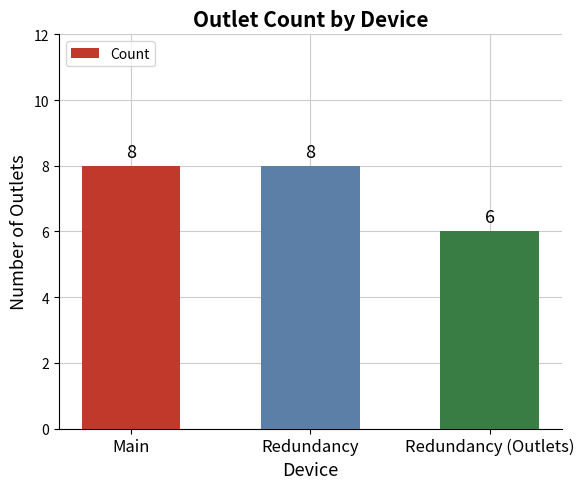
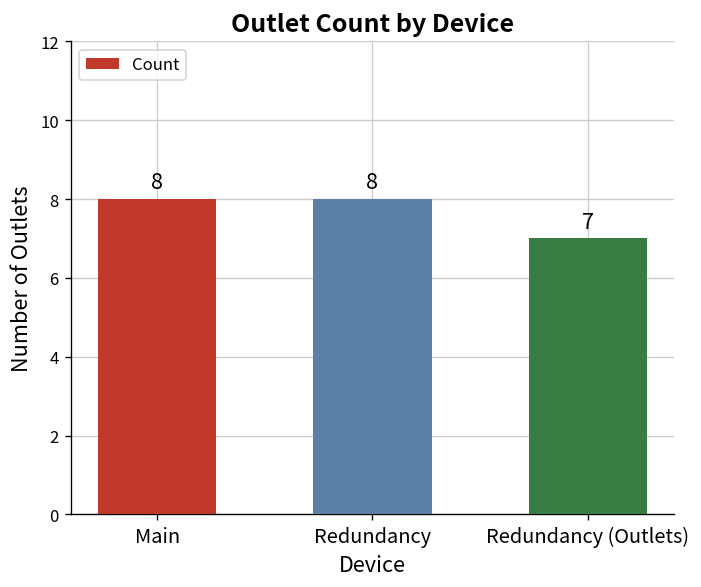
  {
    "Main": 8,
    "Redundancy": 8,
-   "Redundancy (Outlets)": 6
+   "Redundancy (Outlets)": 7
  }
